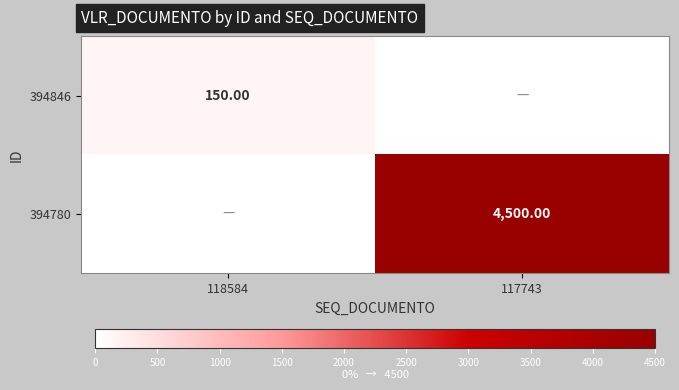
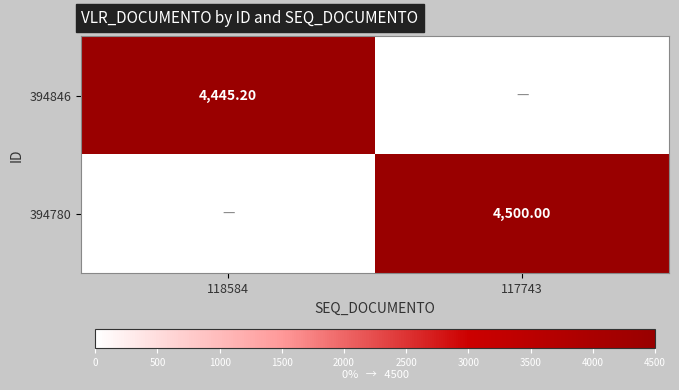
  {
    "394846": {
-     "118584": "150.00"
+     "118584": "4,445.20"
    },
    "394780": {
      "117743": "4,500.00"
    }
  }
